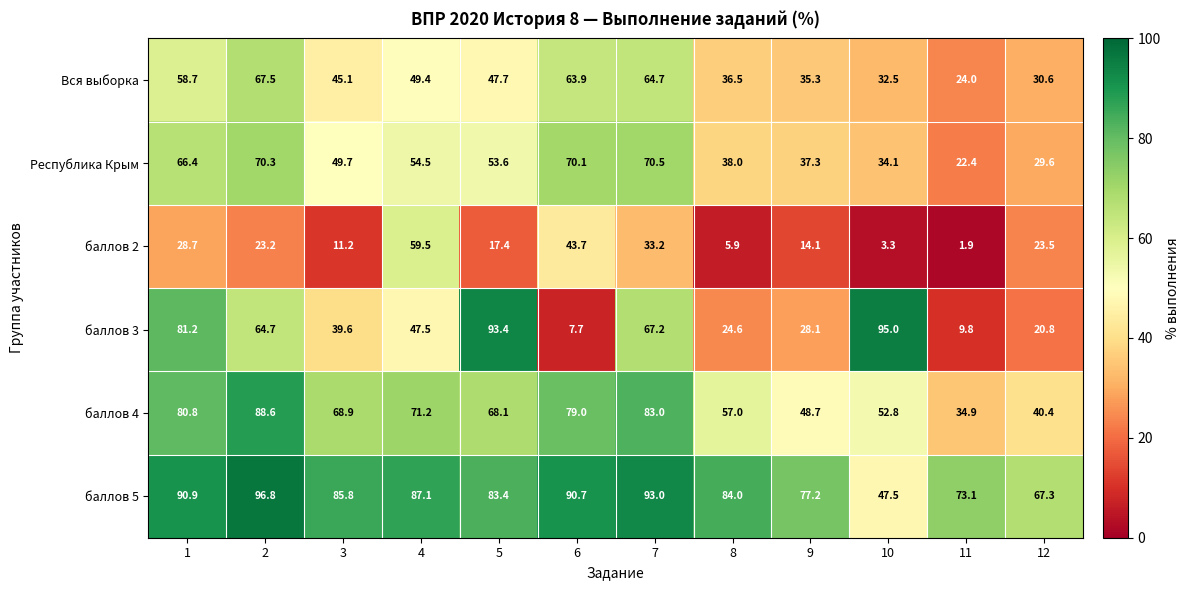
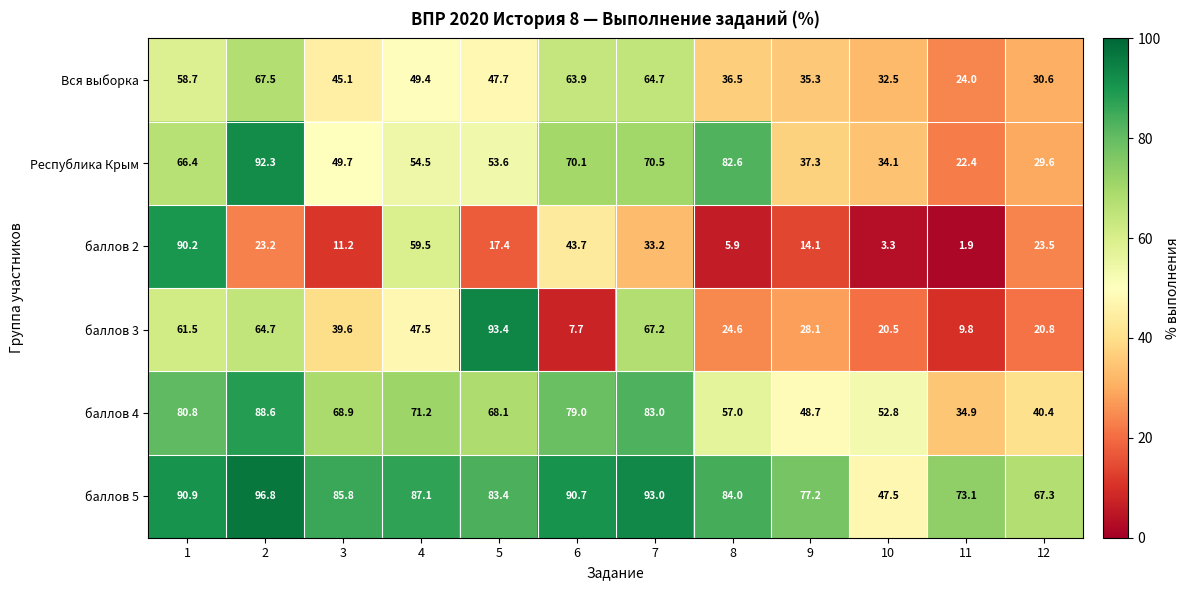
  {
    "Вся выборка": {
      "1": 58.7,
      "2": 67.5,
      "3": 45.1,
      "4": 49.4,
      "5": 47.7,
      "6": 63.9,
      "7": 64.7,
      "8": 36.5,
      "9": 35.3,
      "10": 32.5,
      "11": 24.0,
      "12": 30.6
    },
    "Республика Крым": {
      "1": 66.4,
-     "2": 70.3,
+     "2": 92.3,
      "3": 49.7,
      "4": 54.5,
      "5": 53.6,
      "6": 70.1,
      "7": 70.5,
-     "8": 38.0,
+     "8": 82.6,
      "9": 37.3,
      "10": 34.1,
      "11": 22.4,
      "12": 29.6
    },
    "баллов 2": {
-     "1": 28.7,
+     "1": 90.2,
      "2": 23.2,
      "3": 11.2,
      "4": 59.5,
      "5": 17.4,
      "6": 43.7,
      "7": 33.2,
      "8": 5.9,
      "9": 14.1,
      "10": 3.3,
      "11": 1.9,
      "12": 23.5
    },
    "баллов 3": {
-     "1": 81.2,
+     "1": 61.5,
      "2": 64.7,
      "3": 39.6,
      "4": 47.5,
      "5": 93.4,
      "6": 7.7,
      "7": 67.2,
      "8": 24.6,
      "9": 28.1,
-     "10": 95.0,
+     "10": 20.5,
      "11": 9.8,
      "12": 20.8
    },
    "баллов 4": {
      "1": 80.8,
      "2": 88.6,
      "3": 68.9,
      "4": 71.2,
      "5": 68.1,
      "6": 79.0,
      "7": 83.0,
      "8": 57.0,
      "9": 48.7,
      "10": 52.8,
      "11": 34.9,
      "12": 40.4
    },
    "баллов 5": {
      "1": 90.9,
      "2": 96.8,
      "3": 85.8,
      "4": 87.1,
      "5": 83.4,
      "6": 90.7,
      "7": 93.0,
      "8": 84.0,
      "9": 77.2,
      "10": 47.5,
      "11": 73.1,
      "12": 67.3
    }
  }
